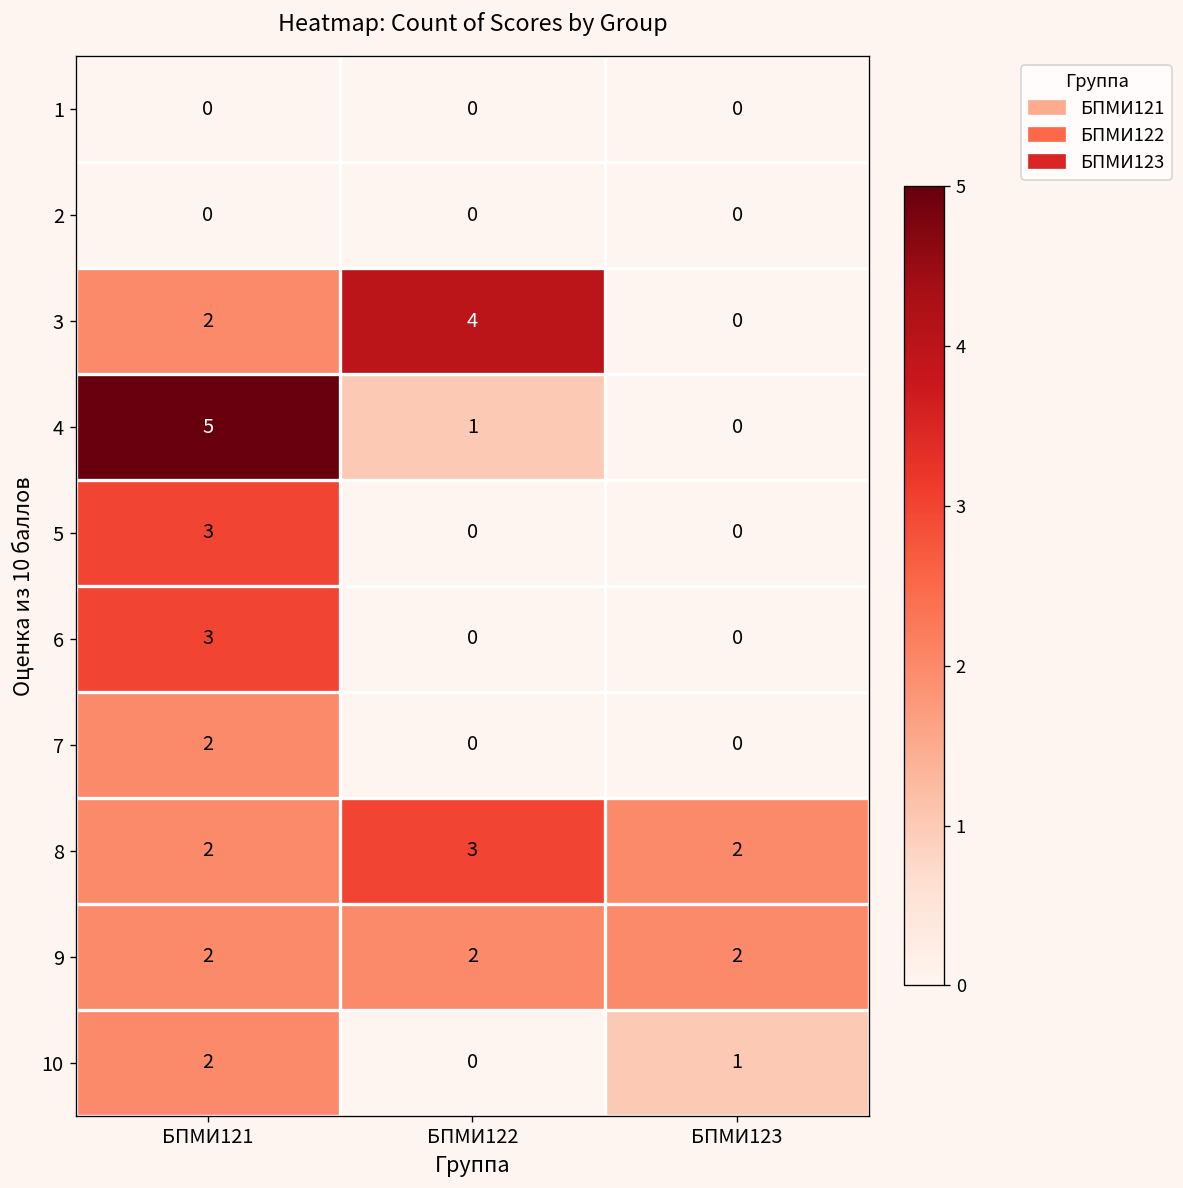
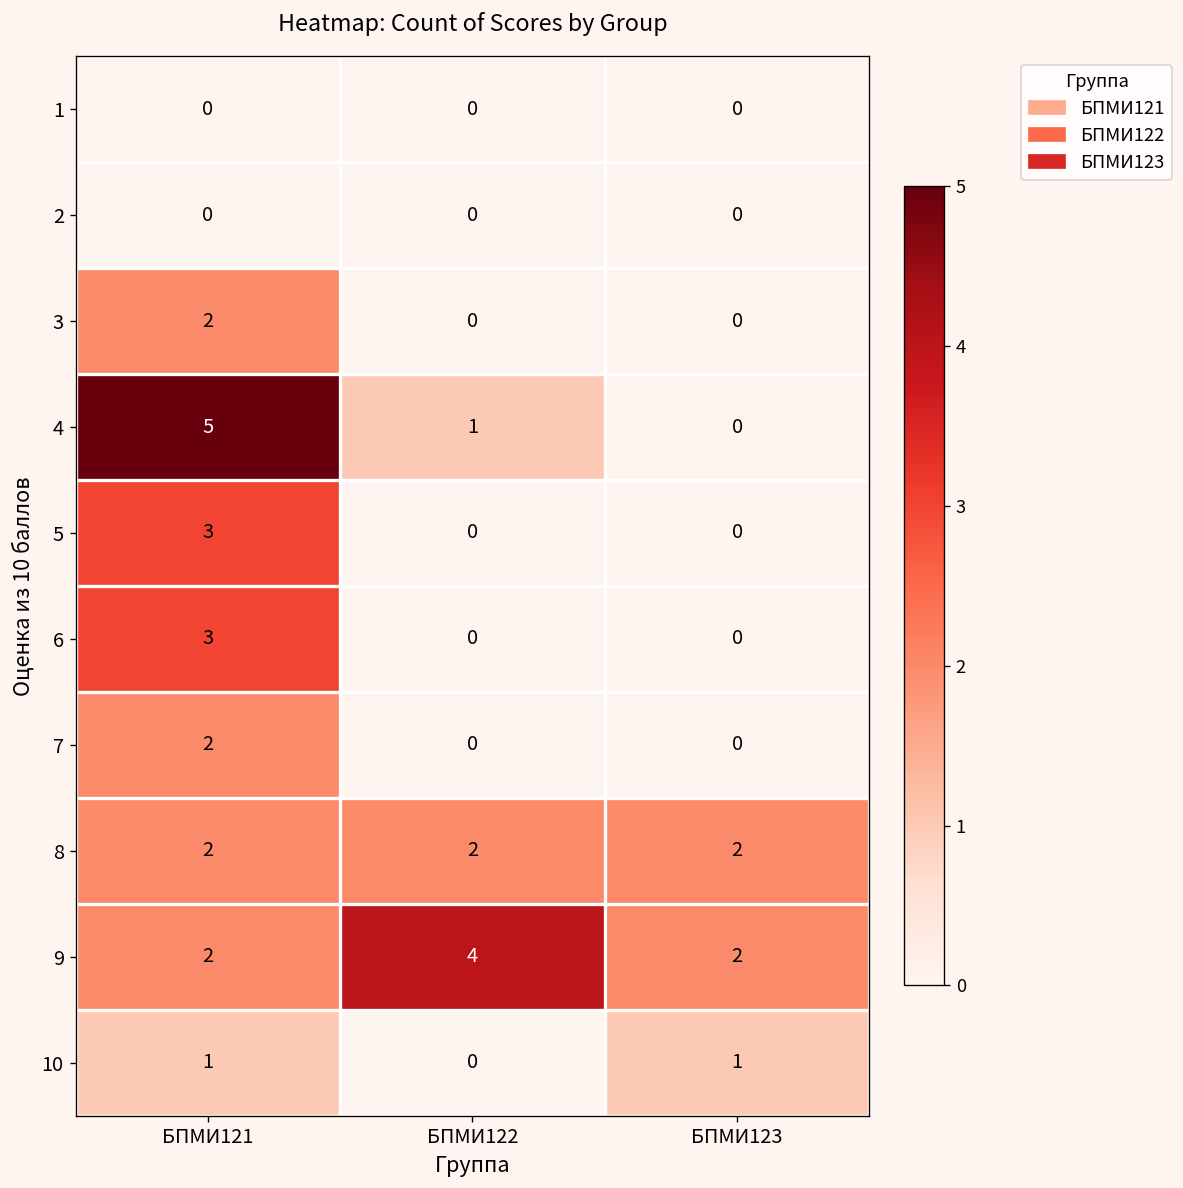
  {
    "1": {
      "БПМИ121": 0,
      "БПМИ122": 0,
      "БПМИ123": 0
    },
    "2": {
      "БПМИ121": 0,
      "БПМИ122": 0,
      "БПМИ123": 0
    },
    "3": {
      "БПМИ121": 2,
-     "БПМИ122": 4,
+     "БПМИ122": 0,
      "БПМИ123": 0
    },
    "4": {
      "БПМИ121": 5,
      "БПМИ122": 1,
      "БПМИ123": 0
    },
    "5": {
      "БПМИ121": 3,
      "БПМИ122": 0,
      "БПМИ123": 0
    },
    "6": {
      "БПМИ121": 3,
      "БПМИ122": 0,
      "БПМИ123": 0
    },
    "7": {
      "БПМИ121": 2,
      "БПМИ122": 0,
      "БПМИ123": 0
    },
    "8": {
      "БПМИ121": 2,
-     "БПМИ122": 3,
+     "БПМИ122": 2,
      "БПМИ123": 2
    },
    "9": {
      "БПМИ121": 2,
-     "БПМИ122": 2,
+     "БПМИ122": 4,
      "БПМИ123": 2
    },
    "10": {
-     "БПМИ121": 2,
+     "БПМИ121": 1,
      "БПМИ122": 0,
      "БПМИ123": 1
    }
  }
